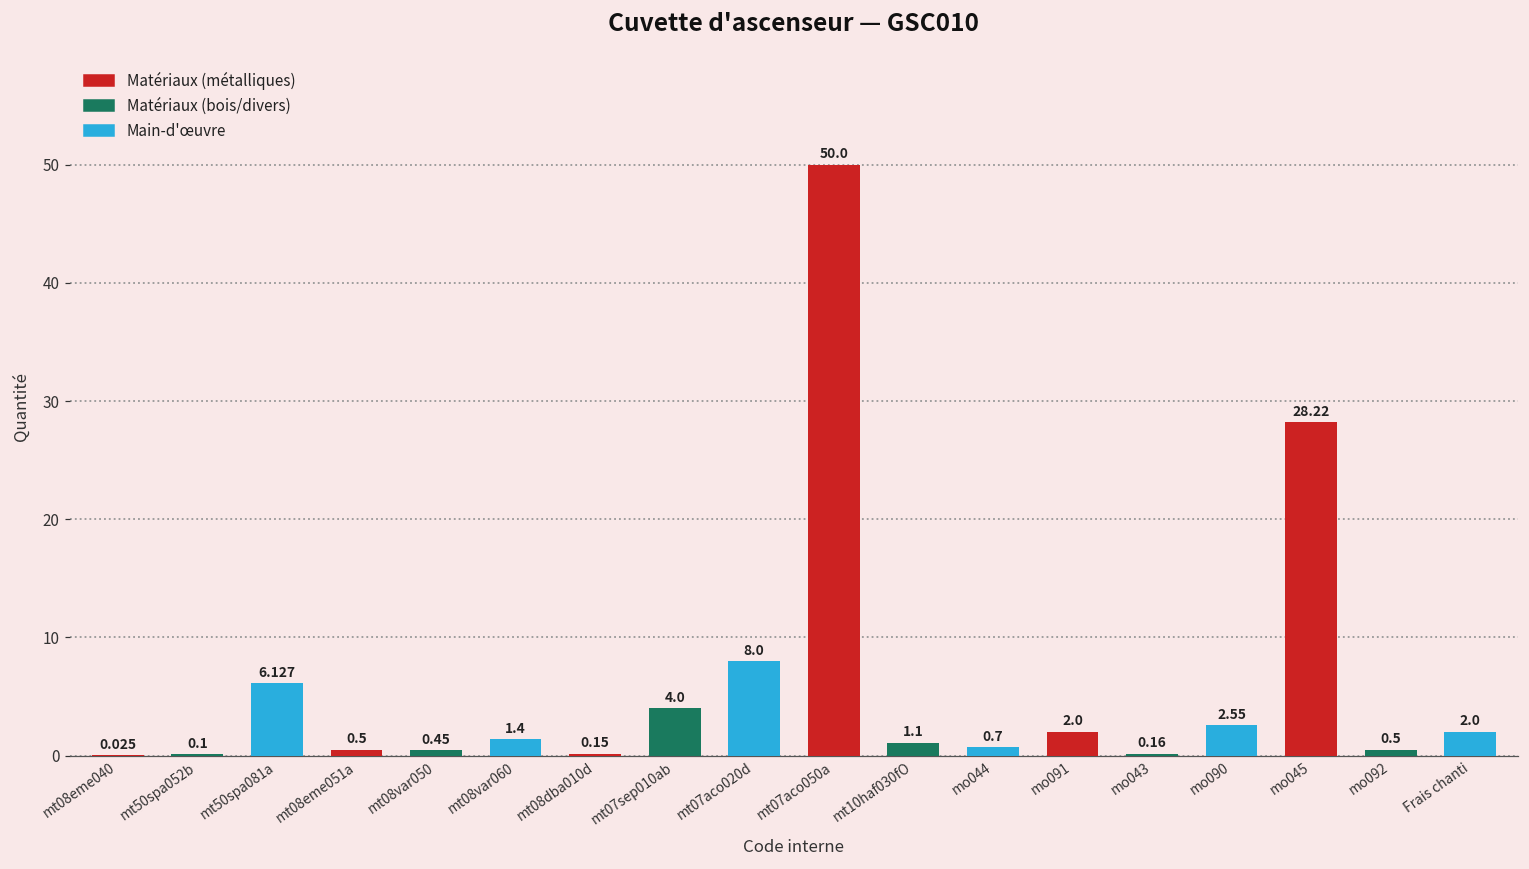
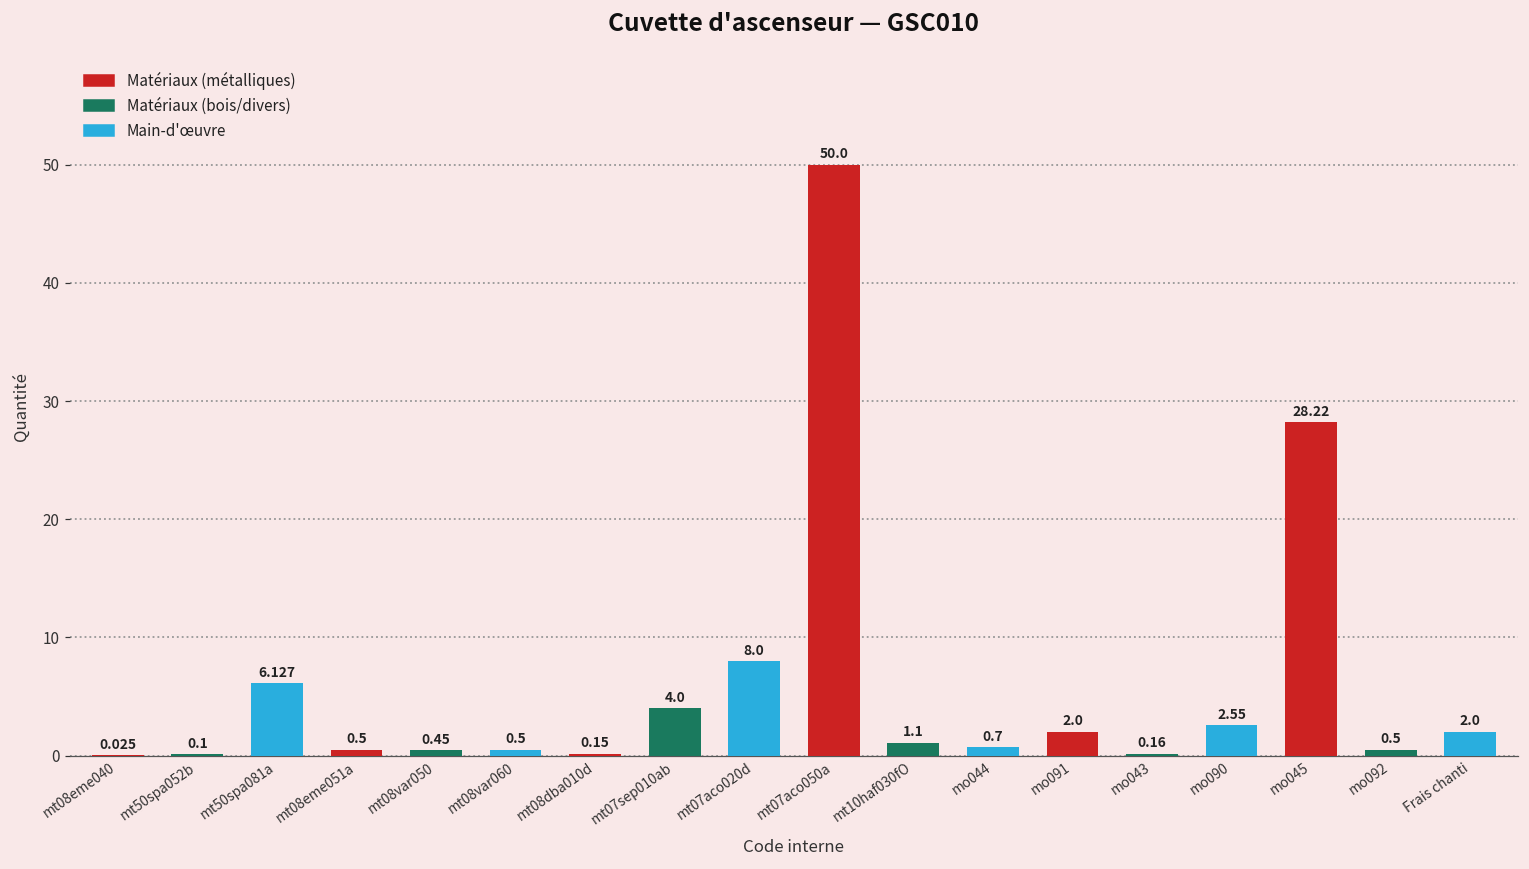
  {
    "mt08eme040": 0.025,
    "mt50spa052b": 0.1,
    "mt50spa081a": 6.127,
    "mt08eme051a": 0.5,
    "mt08var050": 0.45,
-   "mt08var060": 1.4,
+   "mt08var060": 0.5,
    "mt08dba010d": 0.15,
    "mt07sep010ab": 4.0,
    "mt07aco020d": 8.0,
    "mt07aco050a": 50.0,
    "mt10haf030fO": 1.1,
    "mo044": 0.7,
    "mo091": 2.0,
    "mo043": 0.16,
    "mo090": 2.55,
    "mo045": 28.22,
    "mo092": 0.5,
    "Frais chanti": 2.0
  }
